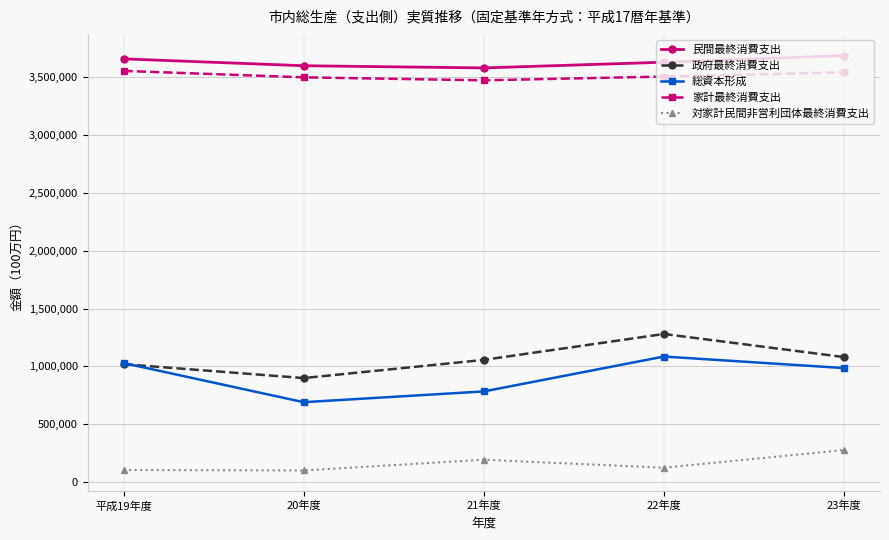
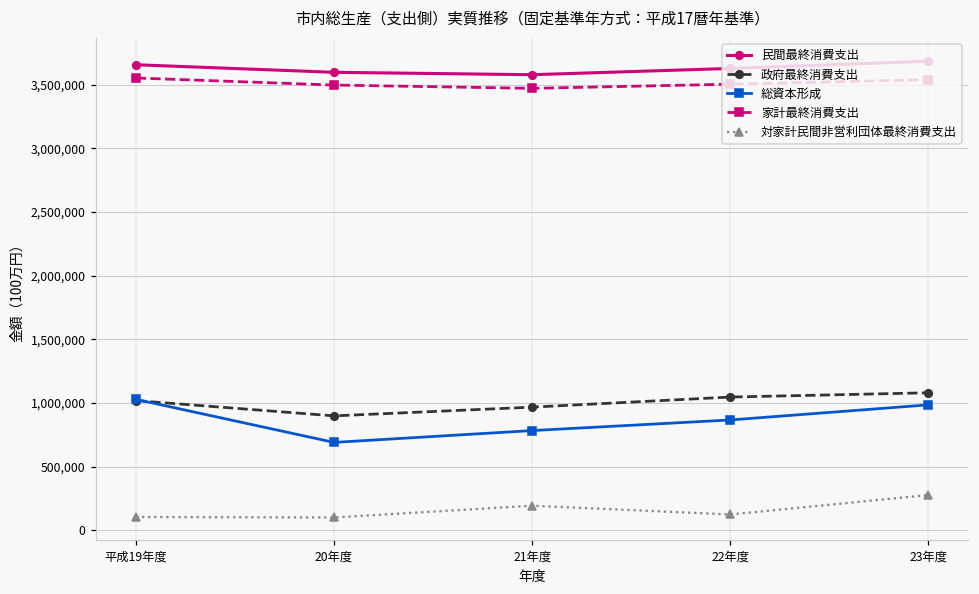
  {
    "政府最終消費支出": {
      "20年度": "900,000",
-     "21年度": "1,060,000",
-     "22年度": "1,280,000",
+     "21年度": "970,000",
+     "22年度": "1,050,000",
      "23年度": "1,080,000"
    },
    "総資本形成": {
      "20年度": "690,000",
      "21年度": "780,000",
-     "22年度": "1,080,000",
+     "22年度": "870,000",
      "23年度": "990,000"
    },
    "対家計民間非営利団体最終消費支出": {
      "平成19年度": "100,000",
      "20年度": "100,000",
      "21年度": "190,000",
      "22年度": "120,000",
      "23年度": "280,000"
    }
  }
